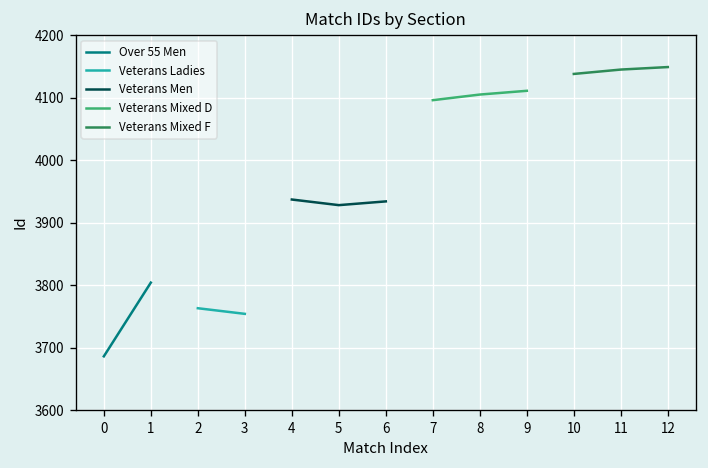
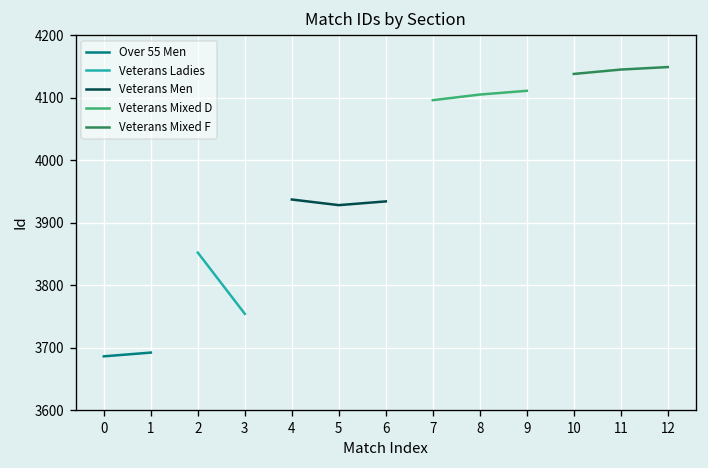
  {
    "Over 55 Men": {
      "0": 3690,
-     "1": 3800
+     "1": 3690
    },
    "Veterans Ladies": {
-     "2": 3760,
+     "2": 3850,
      "3": 3750
    },
    "Veterans Men": {
      "4": 3940,
      "5": 3930,
      "6": 3930
    }
  }
